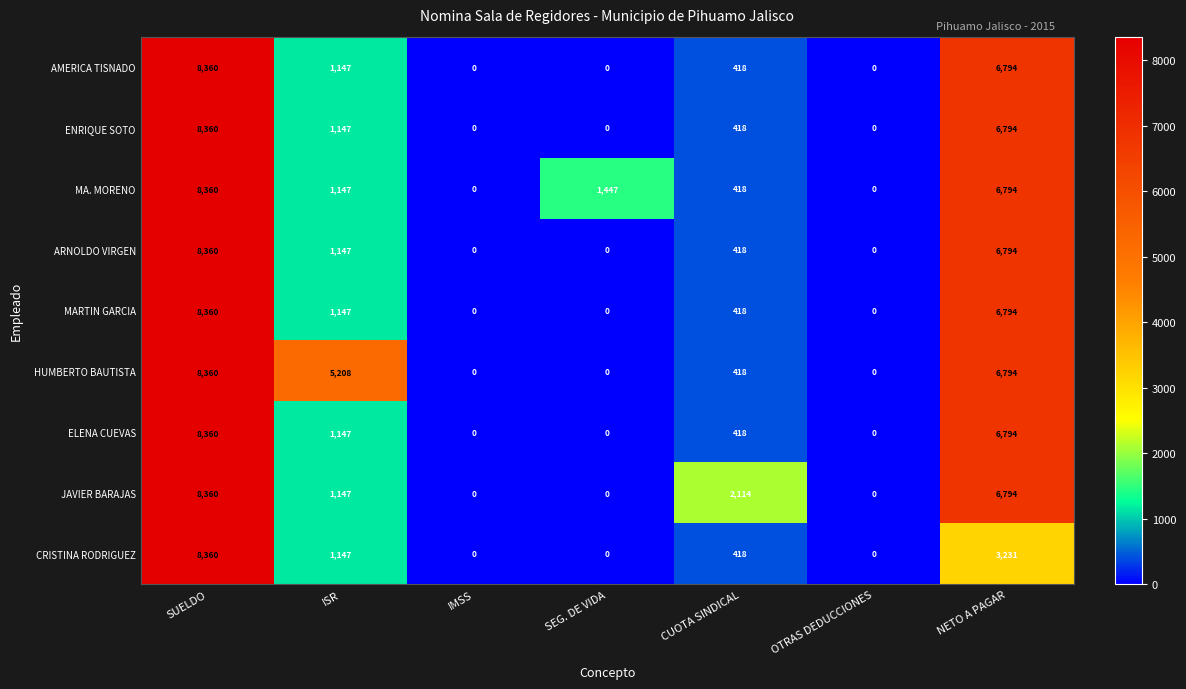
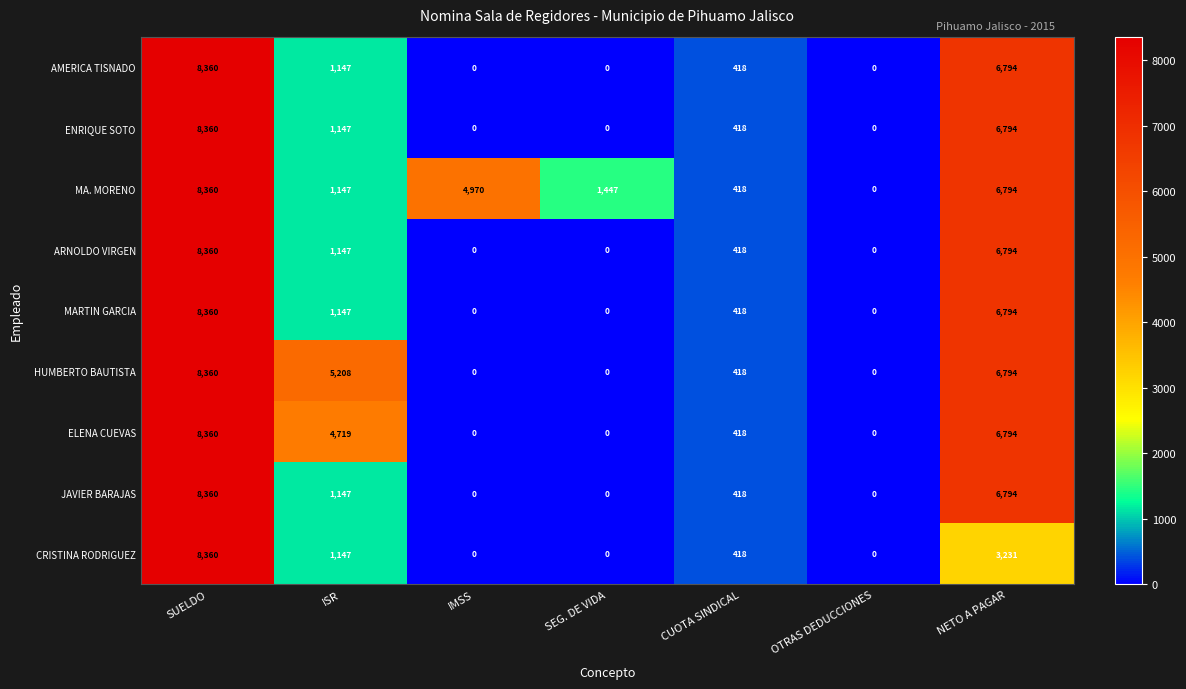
  {
    "AMERICA TISNADO": {
      "SUELDO": "8,360",
      "ISR": "1,147",
      "IMSS": "0",
      "SEG. DE VIDA": "0",
      "CUOTA SINDICAL": "418",
      "OTRAS DEDUCCIONES": "0",
      "NETO A PAGAR": "6,794"
    },
    "ENRIQUE SOTO": {
      "SUELDO": "8,360",
      "ISR": "1,147",
      "IMSS": "0",
      "SEG. DE VIDA": "0",
      "CUOTA SINDICAL": "418",
      "OTRAS DEDUCCIONES": "0",
      "NETO A PAGAR": "6,794"
    },
    "MA. MORENO": {
      "SUELDO": "8,360",
      "ISR": "1,147",
-     "IMSS": "0",
+     "IMSS": "4,970",
      "SEG. DE VIDA": "1,447",
      "CUOTA SINDICAL": "418",
      "OTRAS DEDUCCIONES": "0",
      "NETO A PAGAR": "6,794"
    },
    "ARNOLDO VIRGEN": {
      "SUELDO": "8,360",
      "ISR": "1,147",
      "IMSS": "0",
      "SEG. DE VIDA": "0",
      "CUOTA SINDICAL": "418",
      "OTRAS DEDUCCIONES": "0",
      "NETO A PAGAR": "6,794"
    },
    "MARTIN GARCIA": {
      "SUELDO": "8,360",
      "ISR": "1,147",
      "IMSS": "0",
      "SEG. DE VIDA": "0",
      "CUOTA SINDICAL": "418",
      "OTRAS DEDUCCIONES": "0",
      "NETO A PAGAR": "6,794"
    },
    "HUMBERTO BAUTISTA": {
      "SUELDO": "8,360",
      "ISR": "5,208",
      "IMSS": "0",
      "SEG. DE VIDA": "0",
      "CUOTA SINDICAL": "418",
      "OTRAS DEDUCCIONES": "0",
      "NETO A PAGAR": "6,794"
    },
    "ELENA CUEVAS": {
      "SUELDO": "8,360",
-     "ISR": "1,147",
+     "ISR": "4,719",
      "IMSS": "0",
      "SEG. DE VIDA": "0",
      "CUOTA SINDICAL": "418",
      "OTRAS DEDUCCIONES": "0",
      "NETO A PAGAR": "6,794"
    },
    "JAVIER BARAJAS": {
      "SUELDO": "8,360",
      "ISR": "1,147",
      "IMSS": "0",
      "SEG. DE VIDA": "0",
-     "CUOTA SINDICAL": "2,114",
+     "CUOTA SINDICAL": "418",
      "OTRAS DEDUCCIONES": "0",
      "NETO A PAGAR": "6,794"
    },
    "CRISTINA RODRIGUEZ": {
      "SUELDO": "8,360",
      "ISR": "1,147",
      "IMSS": "0",
      "SEG. DE VIDA": "0",
      "CUOTA SINDICAL": "418",
      "OTRAS DEDUCCIONES": "0",
      "NETO A PAGAR": "3,231"
    }
  }
